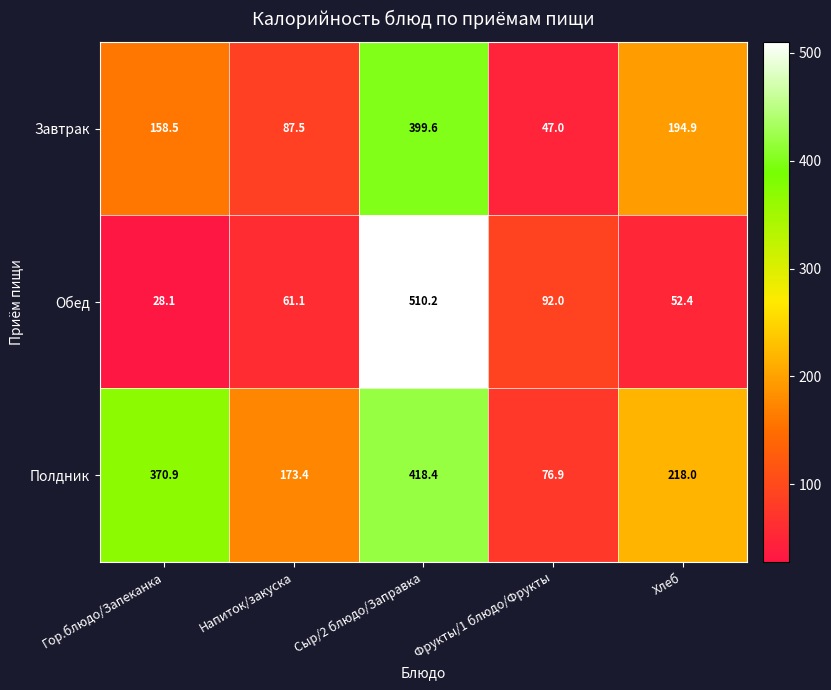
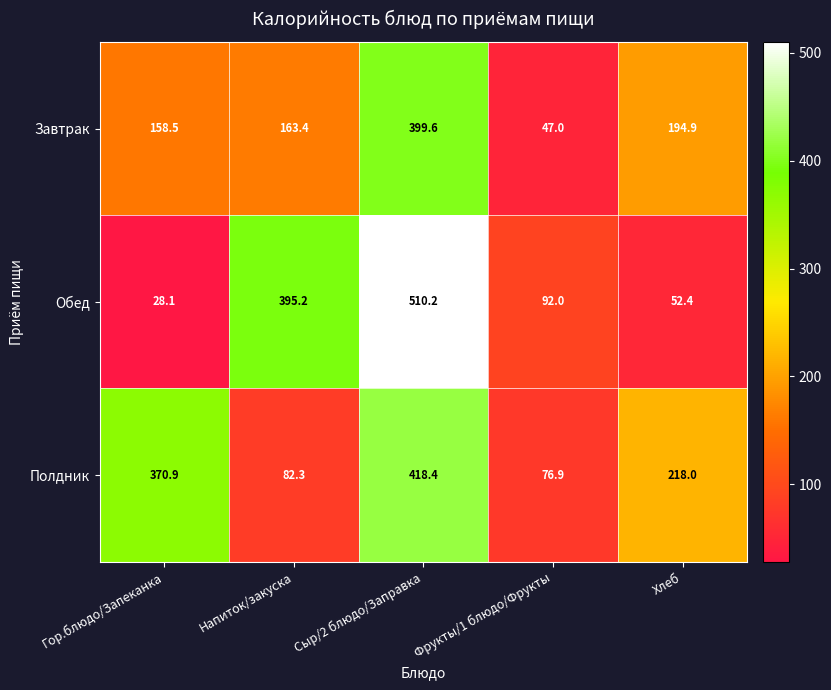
  {
    "Завтрак": {
      "Гор.блюдо/Запеканка": 158.5,
-     "Напиток/закуска": 87.5,
+     "Напиток/закуска": 163.4,
      "Сыр/2 блюдо/Заправка": 399.6,
      "Фрукты/1 блюдо/Фрукты": 47.0,
      "Хлеб": 194.9
    },
    "Обед": {
      "Гор.блюдо/Запеканка": 28.1,
-     "Напиток/закуска": 61.1,
+     "Напиток/закуска": 395.2,
      "Сыр/2 блюдо/Заправка": 510.2,
      "Фрукты/1 блюдо/Фрукты": 92.0,
      "Хлеб": 52.4
    },
    "Полдник": {
      "Гор.блюдо/Запеканка": 370.9,
-     "Напиток/закуска": 173.4,
+     "Напиток/закуска": 82.3,
      "Сыр/2 блюдо/Заправка": 418.4,
      "Фрукты/1 блюдо/Фрукты": 76.9,
      "Хлеб": 218.0
    }
  }
